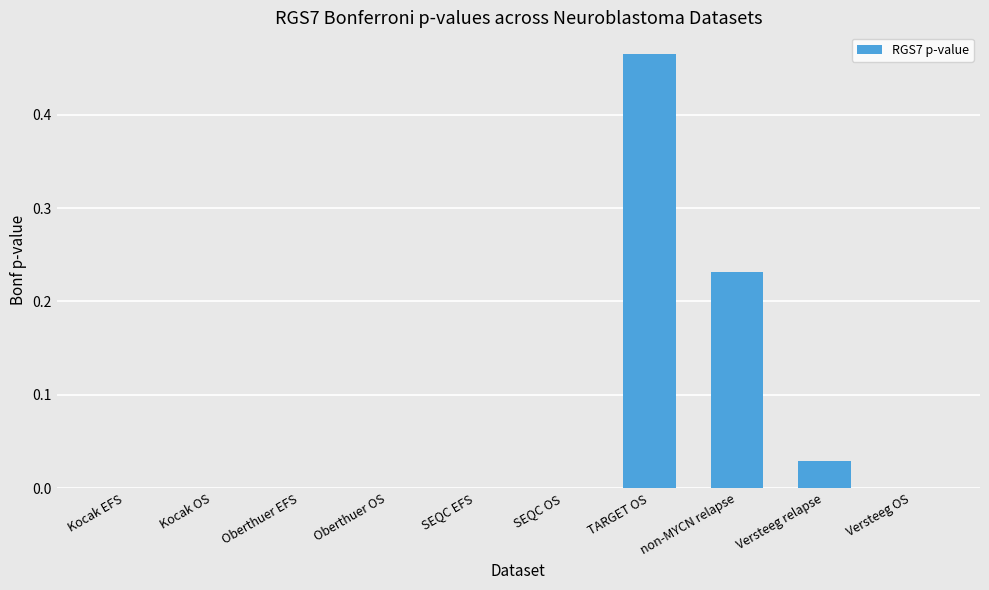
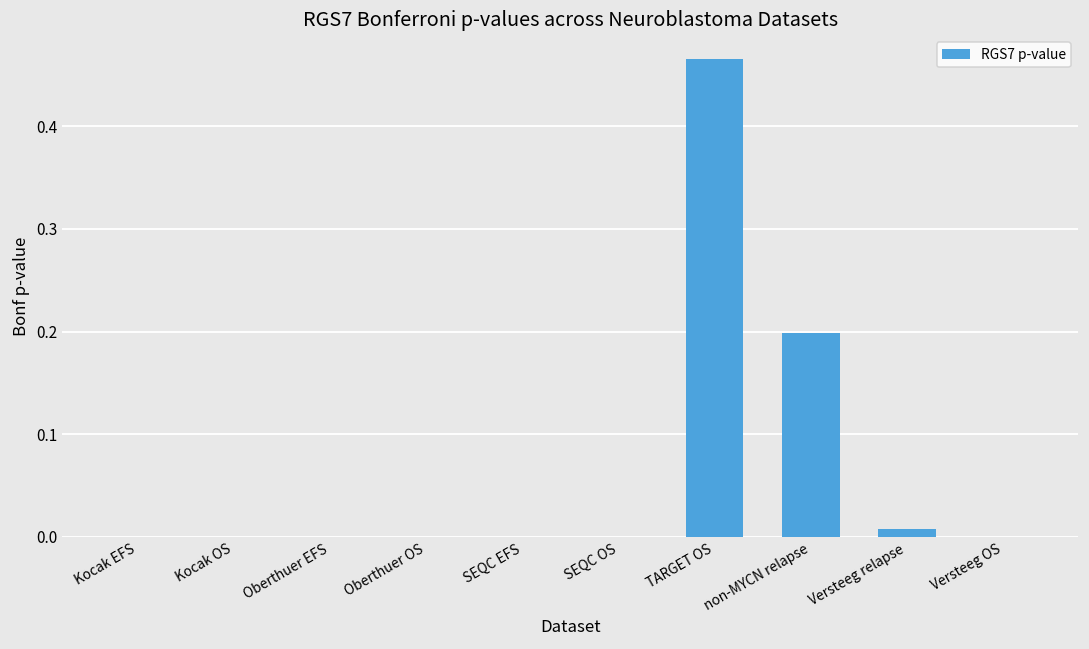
  {
    "TARGET OS": 0.47,
-   "non-MYCN relapse": 0.23,
-   "Versteeg relapse": 0.03
+   "non-MYCN relapse": 0.20,
+   "Versteeg relapse": 0.01
  }
